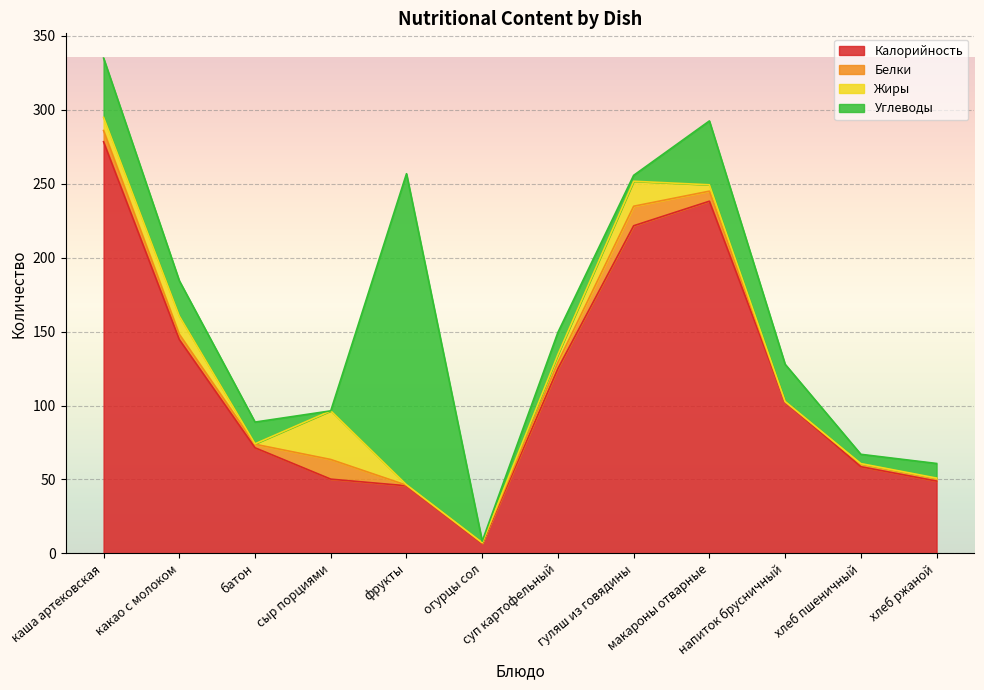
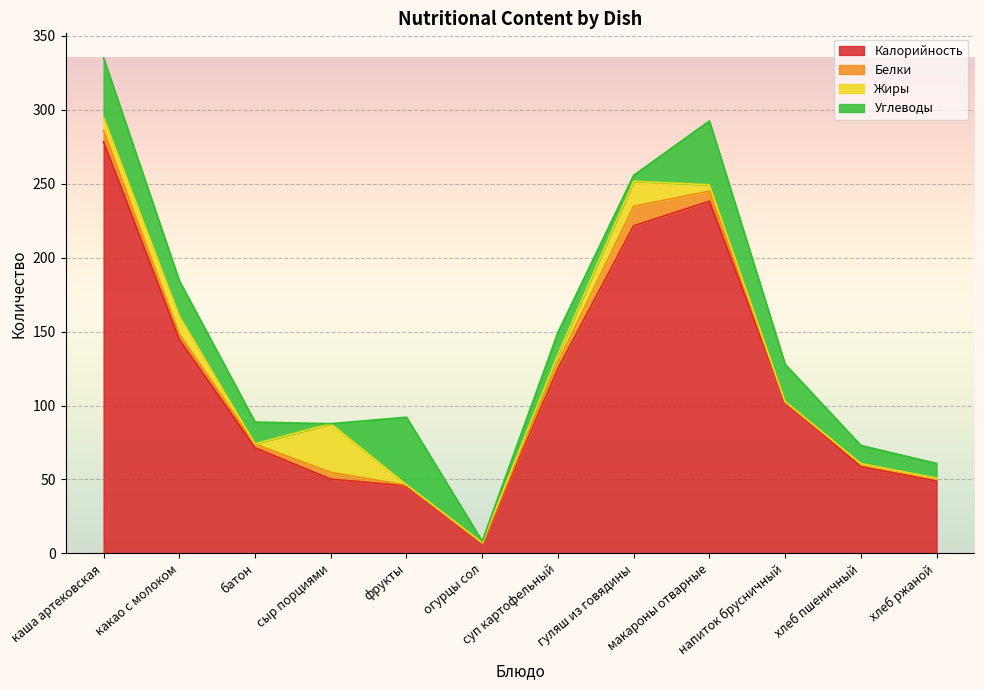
  {
    "Калорийность": {
      "каша артековская": 278,
      "какао с молоком": 145,
      "батон": 71,
      "сыр порциями": 50,
      "суп картофельный": 125,
      "гуляш из говядины": 222,
      "макароны отварные": 238,
      "хлеб пшеничный": 59,
      "хлеб ржаной": 49
    },
    "Белки": {
      "каша артековская": 8,
      "какао с молоком": 4,
-     "сыр порциями": 13,
+     "сыр порциями": 5,
      "суп картофельный": 4,
      "гуляш из говядины": 13,
      "макароны отварные": 7
    },
    "Жиры": {
      "каша артековская": 9,
      "какао с молоком": 12,
      "суп картофельный": 5,
      "гуляш из говядины": 17,
      "макароны отварные": 4
    },
    "Углеводы": {
      "каша артековская": 40,
      "какао с молоком": 24,
      "батон": 15,
-     "фрукты": 210,
+     "фрукты": 46,
      "суп картофельный": 15,
      "гуляш из говядины": 4,
      "макароны отварные": 43,
      "напиток брусничный": 25,
-     "хлеб пшеничный": 6,
+     "хлеб пшеничный": 12,
      "хлеб ржаной": 10
    }
  }
